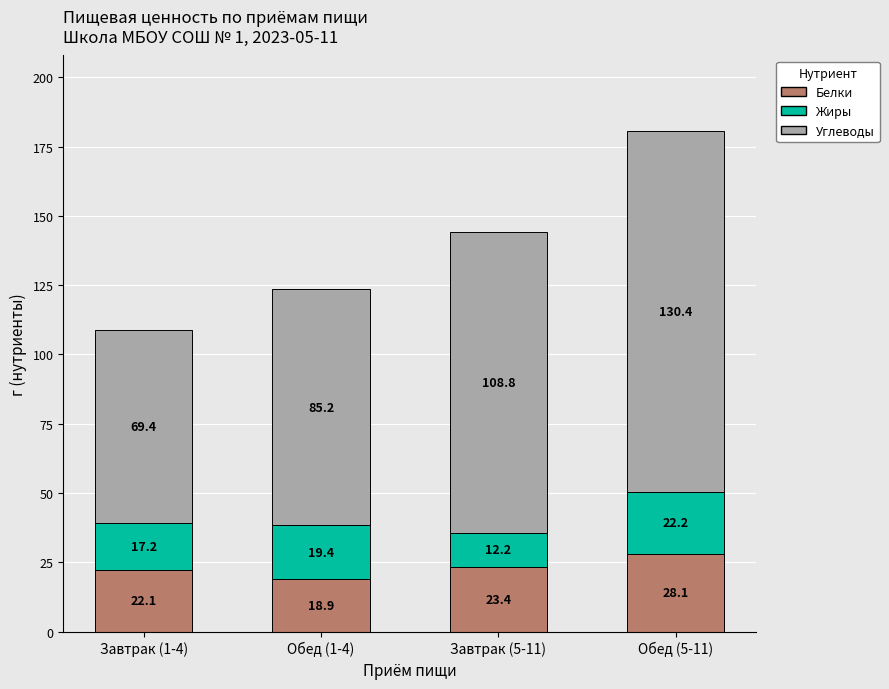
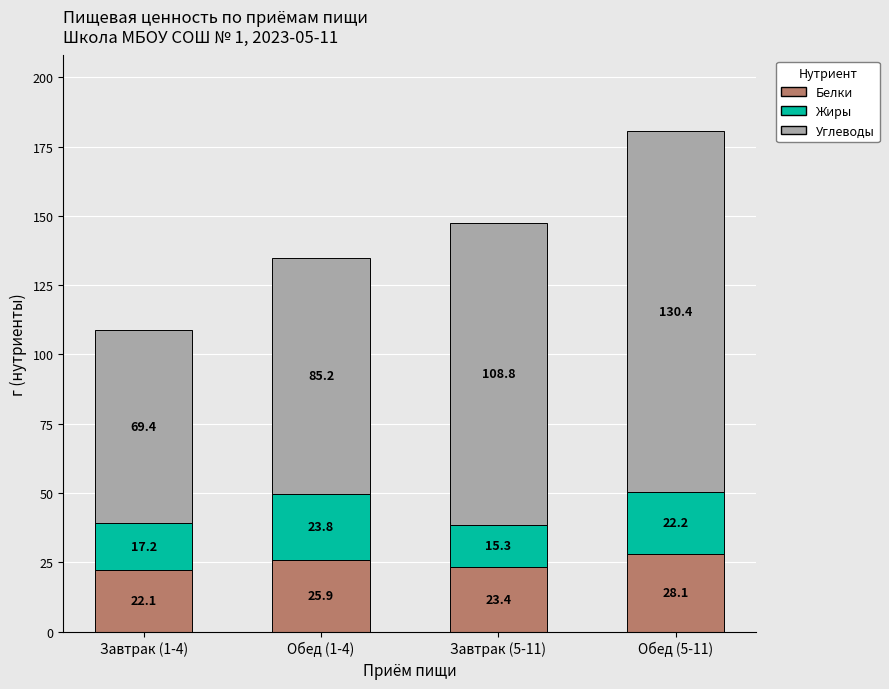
  {
    "Белки": {
      "Завтрак (1-4)": 22.1,
-     "Обед (1-4)": 18.9,
+     "Обед (1-4)": 25.9,
      "Завтрак (5-11)": 23.4,
      "Обед (5-11)": 28.1
    },
    "Жиры": {
      "Завтрак (1-4)": 17.2,
-     "Обед (1-4)": 19.4,
-     "Завтрак (5-11)": 12.2,
+     "Обед (1-4)": 23.8,
+     "Завтрак (5-11)": 15.3,
      "Обед (5-11)": 22.2
    },
    "Углеводы": {
      "Завтрак (1-4)": 69.4,
      "Обед (1-4)": 85.2,
      "Завтрак (5-11)": 108.8,
      "Обед (5-11)": 130.4
    }
  }
